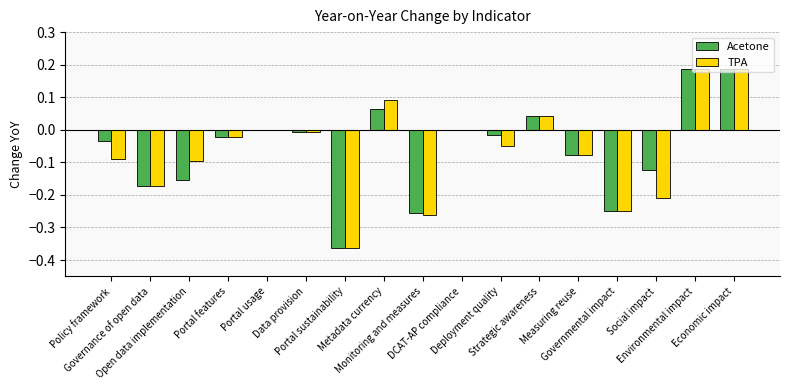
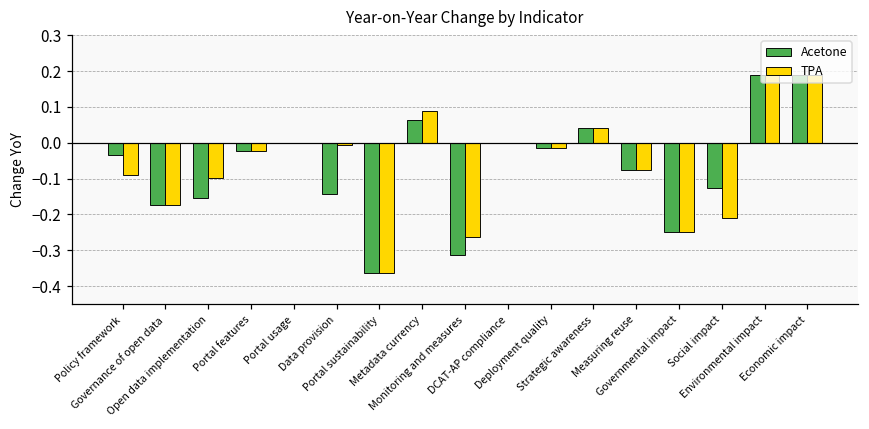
  {
    "Acetone": {
      "Policy framework": -0.03,
      "Governance of open data": -0.17,
      "Open data implementation": -0.16,
      "Portal features": -0.02,
      "Portal usage": 0.00,
-     "Data provision": -0.01,
+     "Data provision": -0.14,
      "Portal sustainability": -0.36,
      "Metadata currency": 0.06,
-     "Monitoring and measures": -0.26,
+     "Monitoring and measures": -0.31,
      "DCAT-AP compliance": 0.00,
      "Deployment quality": -0.02,
      "Strategic awareness": 0.04,
      "Measuring reuse": -0.08,
      "Governmental impact": -0.25,
      "Social impact": -0.13,
      "Environmental impact": 0.19
    },
    "TPA": {
      "Policy framework": -0.09,
      "Governance of open data": -0.17,
      "Open data implementation": -0.10,
      "Portal features": -0.02,
      "Portal usage": 0.00,
      "Portal sustainability": -0.36,
      "Metadata currency": 0.09,
      "Monitoring and measures": -0.26,
      "DCAT-AP compliance": 0.00,
-     "Deployment quality": -0.05,
+     "Deployment quality": -0.02,
      "Strategic awareness": 0.04,
      "Measuring reuse": -0.08,
      "Governmental impact": -0.25,
      "Social impact": -0.21
    }
  }
